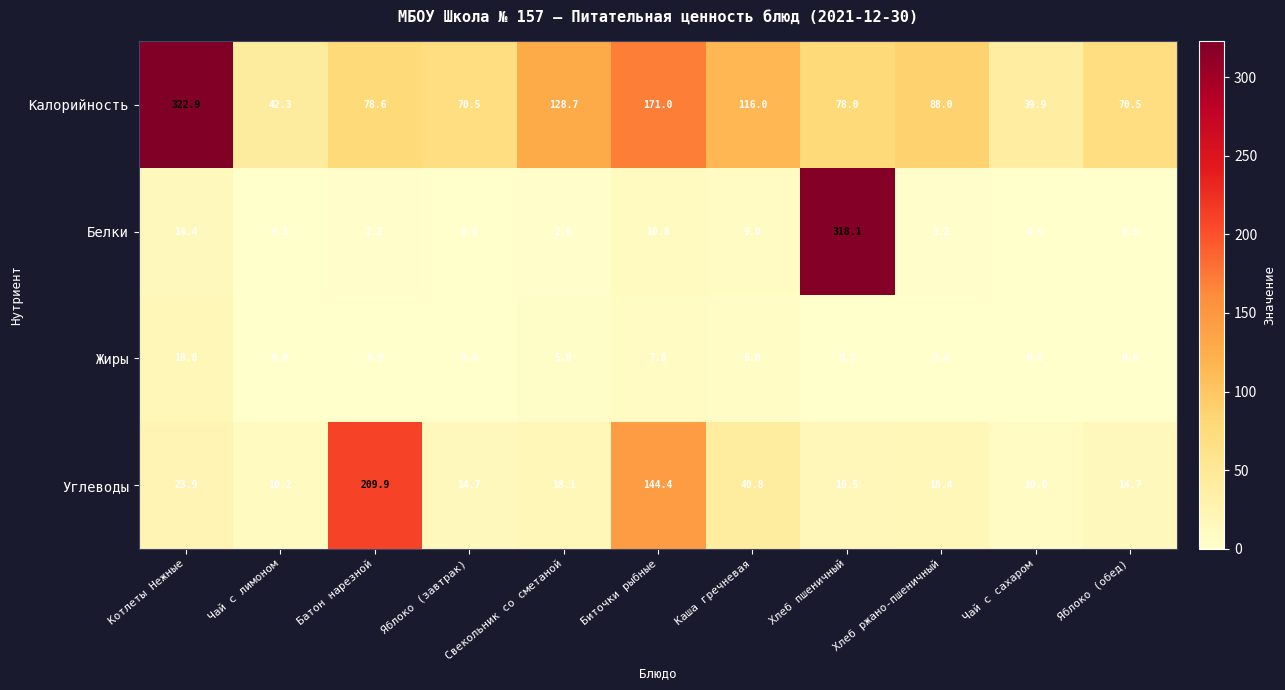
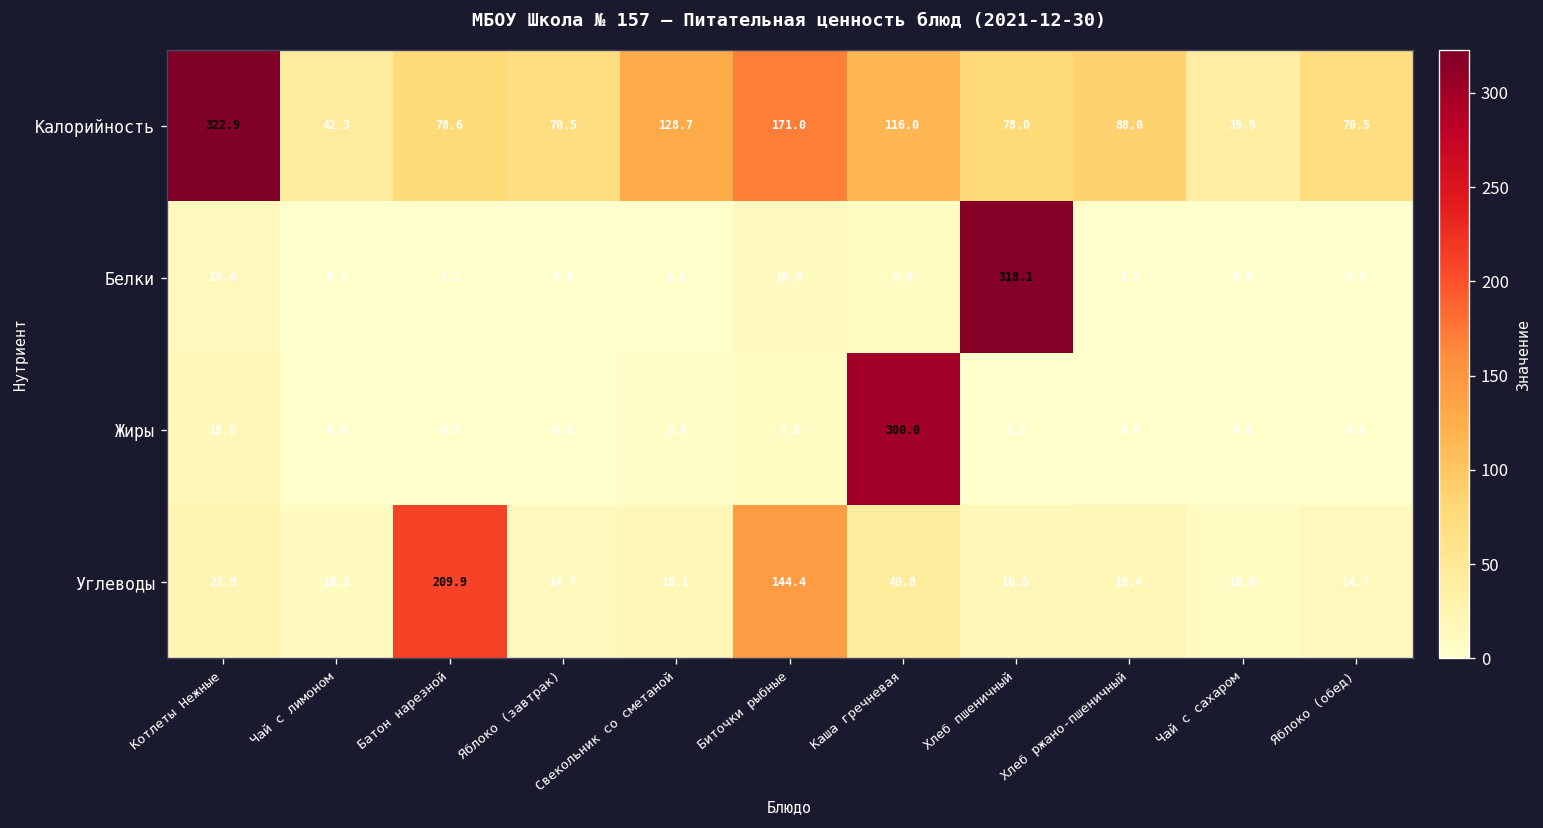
  {
    "Калорийность": {
      "Котлеты Нежные": 322.9,
      "Чай с лимоном": 42.3,
      "Батон нарезной": 78.6,
      "Яблоко (завтрак)": 70.5,
      "Свекольник со сметаной": 128.7,
      "Биточки рыбные": 171.0,
      "Каша гречневая": 116.0,
      "Хлеб пшеничный": 78.0,
      "Хлеб ржано-пшеничный": 88.0,
      "Чай с сахаром": 39.9,
      "Яблоко (обед)": 70.5
    },
    "Белки": {
      "Котлеты Нежные": 14.4,
      "Чай с лимоном": 0.1,
      "Батон нарезной": 2.2,
      "Яблоко (завтрак)": 0.6,
      "Свекольник со сметаной": 2.6,
      "Биточки рыбные": 10.8,
      "Каша гречневая": 9.0,
      "Хлеб пшеничный": 318.1,
      "Хлеб ржано-пшеничный": 3.2,
      "Чай с сахаром": 0.0,
      "Яблоко (обед)": 0.6
    },
    "Жиры": {
      "Котлеты Нежные": 18.8,
      "Чай с лимоном": 0.0,
      "Батон нарезной": 0.9,
      "Яблоко (завтрак)": 0.6,
      "Свекольник со сметаной": 5.0,
      "Биточки рыбные": 7.8,
-     "Каша гречневая": 6.0,
+     "Каша гречневая": 300.0,
      "Хлеб пшеничный": 0.3,
      "Хлеб ржано-пшеничный": 0.4,
      "Чай с сахаром": 0.0,
      "Яблоко (обед)": 0.6
    },
    "Углеводы": {
      "Котлеты Нежные": 23.9,
      "Чай с лимоном": 10.2,
      "Батон нарезной": 209.9,
      "Яблоко (завтрак)": 14.7,
      "Свекольник со сметаной": 18.1,
      "Биточки рыбные": 144.4,
      "Каша гречневая": 40.8,
      "Хлеб пшеничный": 16.5,
      "Хлеб ржано-пшеничный": 18.4,
      "Чай с сахаром": 10.0,
      "Яблоко (обед)": 14.7
    }
  }
